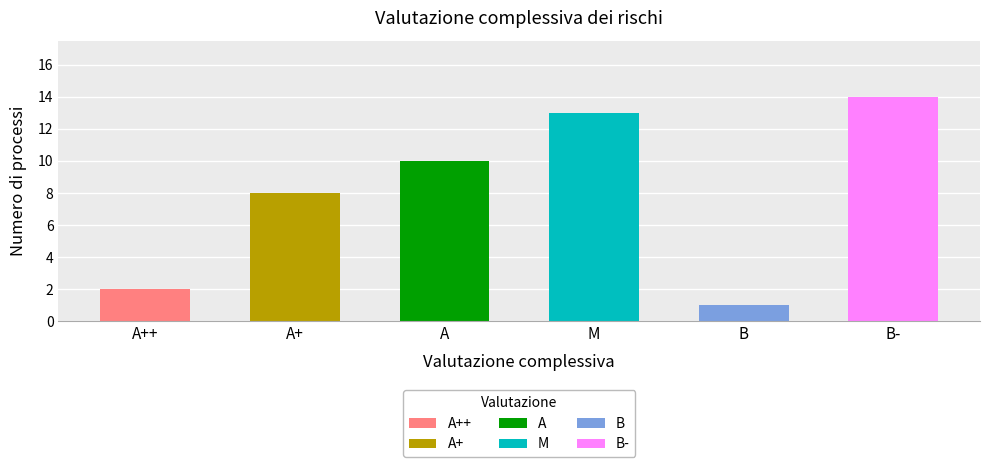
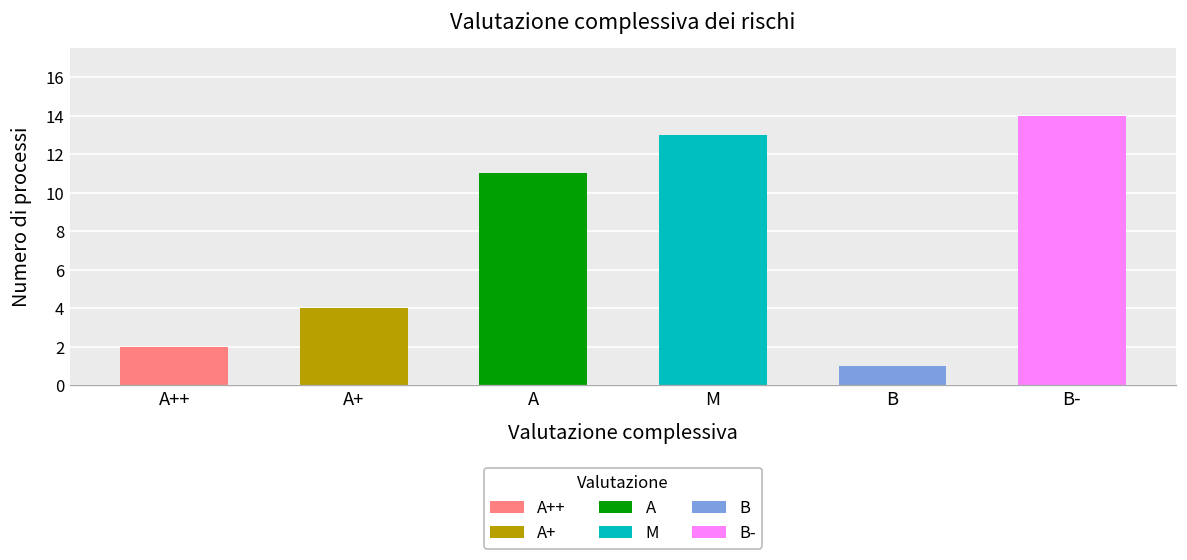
  {
    "A++": 2,
-   "A+": 8,
-   "A": 10,
+   "A+": 4,
+   "A": 11,
    "M": 13,
    "B": 1,
    "B-": 14
  }
